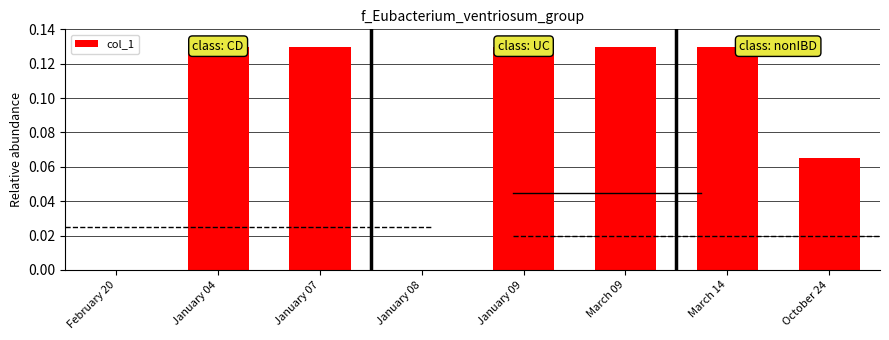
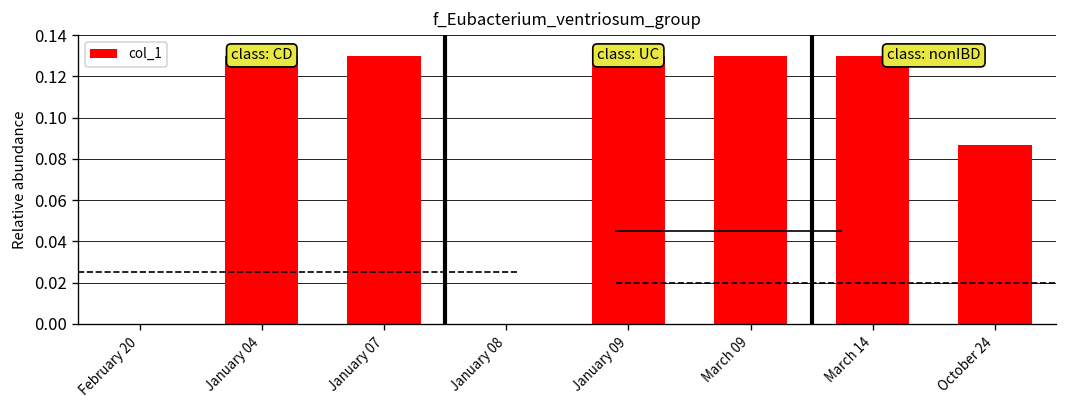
  {
    "February 20": 0.000,
    "January 07": 0.130,
    "January 08": 0.000,
    "March 09": 0.130,
    "March 14": 0.130,
-   "October 24": 0.065
+   "October 24": 0.087
  }
